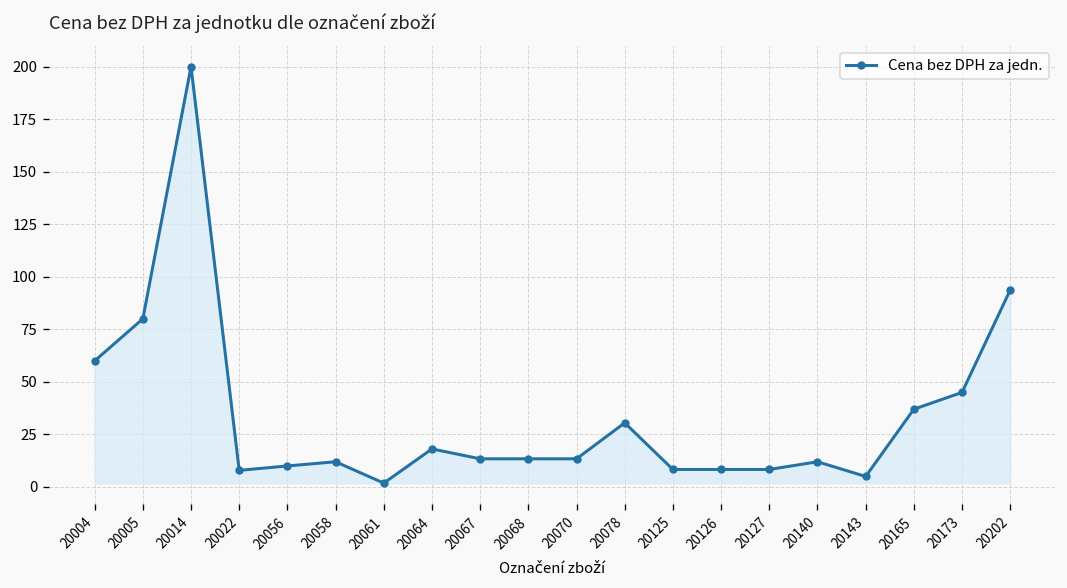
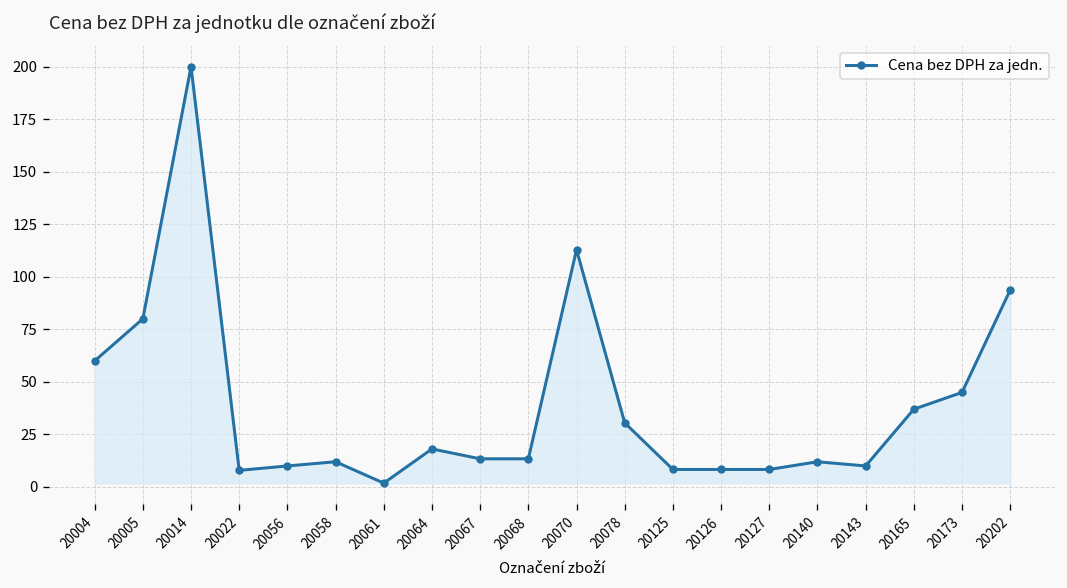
  {
    "20004": 60,
    "20005": 80,
    "20014": 200,
    "20022": 8,
    "20056": 10,
    "20058": 12,
    "20061": 2,
    "20064": 18,
    "20067": 13,
    "20068": 13,
-   "20070": 13,
+   "20070": 113,
    "20078": 31,
    "20125": 8,
    "20126": 8,
    "20127": 8,
    "20140": 12,
-   "20143": 5,
+   "20143": 10,
    "20165": 37,
    "20173": 45,
    "20202": 94
  }
